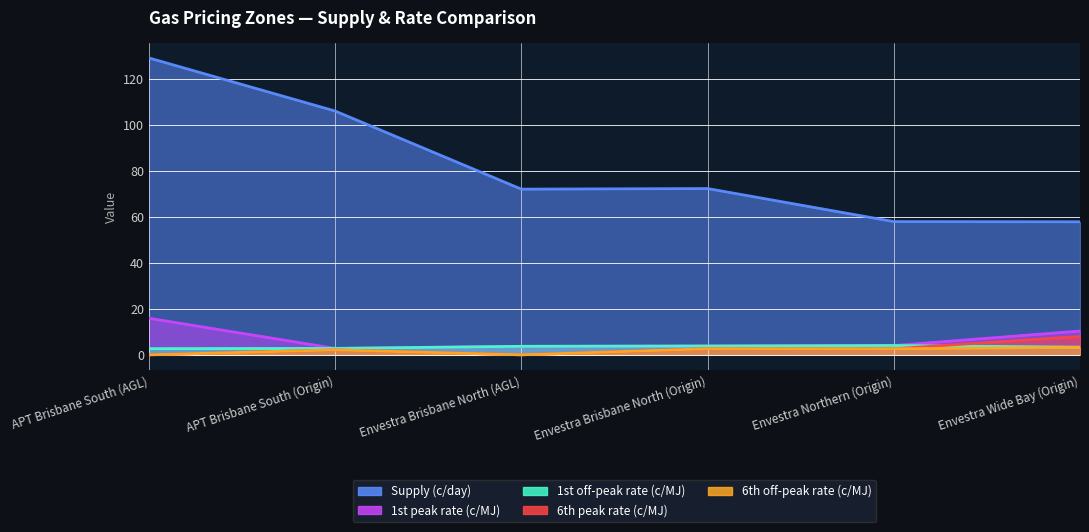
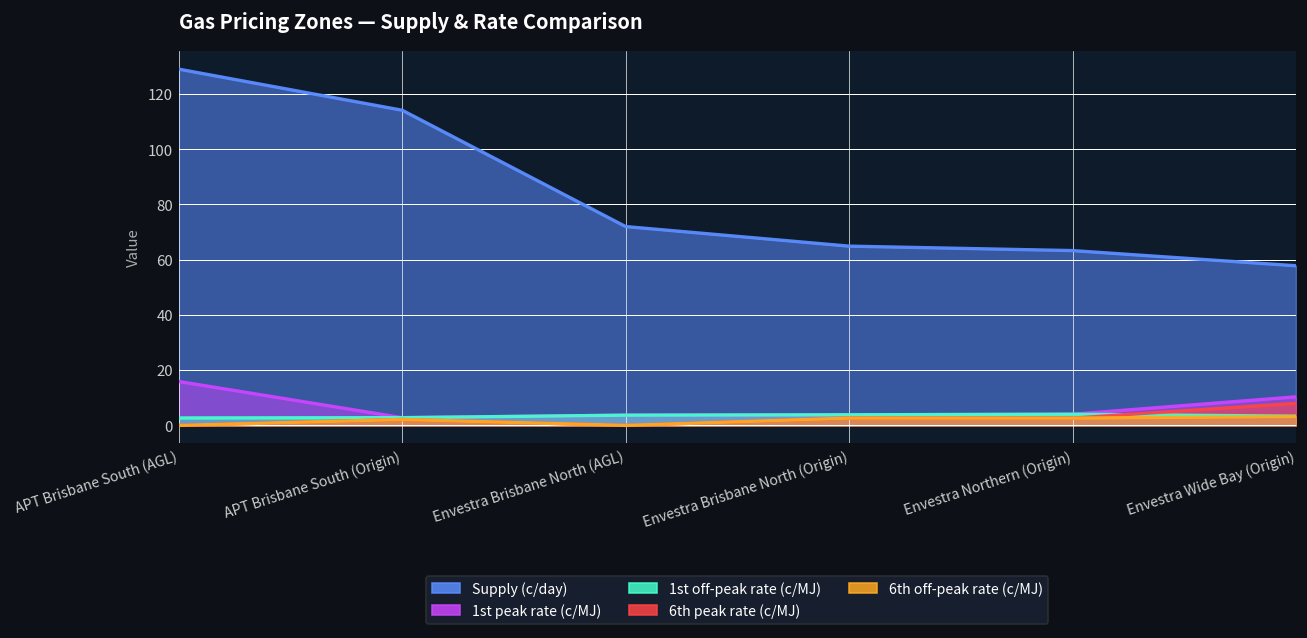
  {
    "Supply (c/day)": {
      "APT Brisbane South (AGL)": 129,
-     "APT Brisbane South (Origin)": 106,
+     "APT Brisbane South (Origin)": 114,
      "Envestra Brisbane North (AGL)": 72,
-     "Envestra Brisbane North (Origin)": 72,
-     "Envestra Northern (Origin)": 58,
+     "Envestra Brisbane North (Origin)": 65,
+     "Envestra Northern (Origin)": 63,
      "Envestra Wide Bay (Origin)": 58
    },
    "1st peak rate (c/MJ)": {
      "APT Brisbane South (AGL)": 16,
      "Envestra Wide Bay (Origin)": 10
    },
    "1st off-peak rate (c/MJ)": {
      "APT Brisbane South (AGL)": 3
    },
    "6th peak rate (c/MJ)": {
      "Envestra Wide Bay (Origin)": 8
    }
  }
